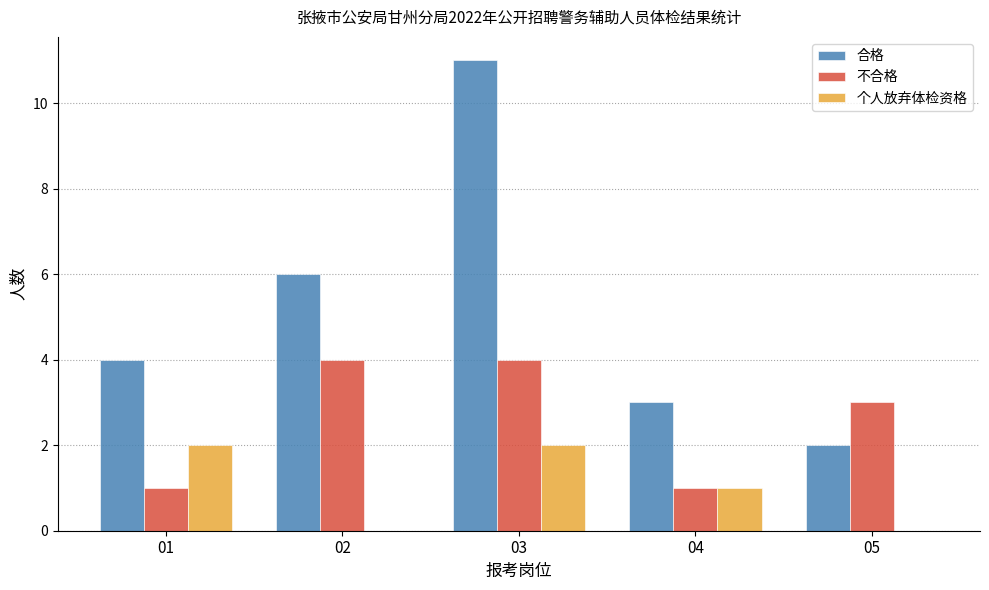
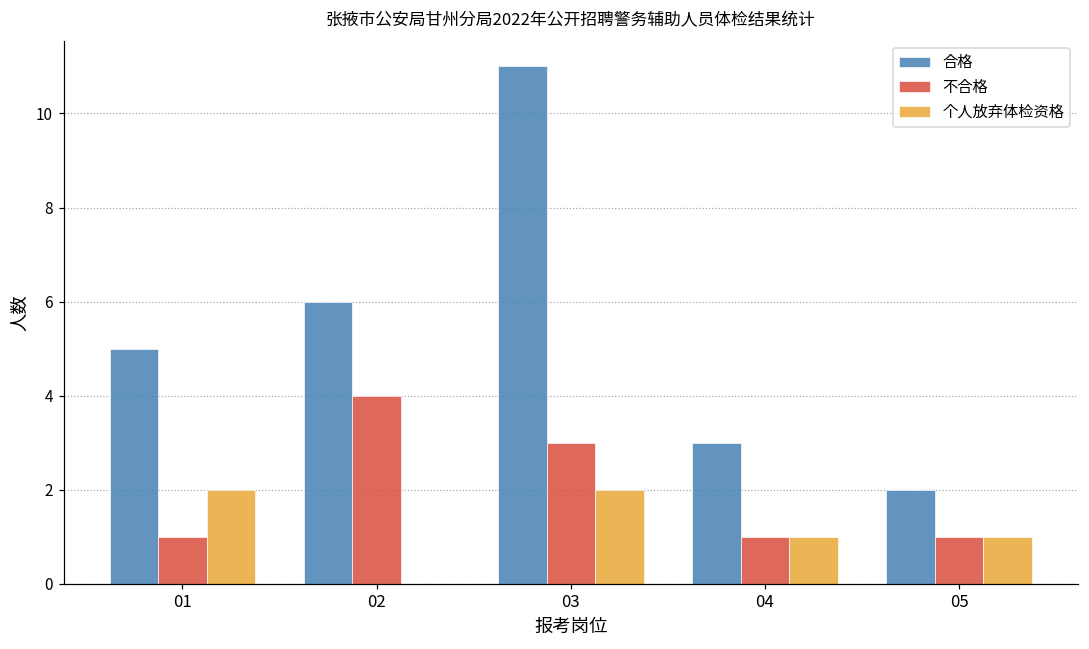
  {
    "合格": {
-     "01": 4,
+     "01": 5,
      "02": 6,
      "03": 11,
      "04": 3,
      "05": 2
    },
    "不合格": {
      "01": 1,
      "02": 4,
-     "03": 4,
+     "03": 3,
      "04": 1,
-     "05": 3
+     "05": 1
    },
    "个人放弃体检资格": {
      "01": 2,
      "02": 0,
      "03": 2,
      "04": 1,
-     "05": 0
+     "05": 1
    }
  }
